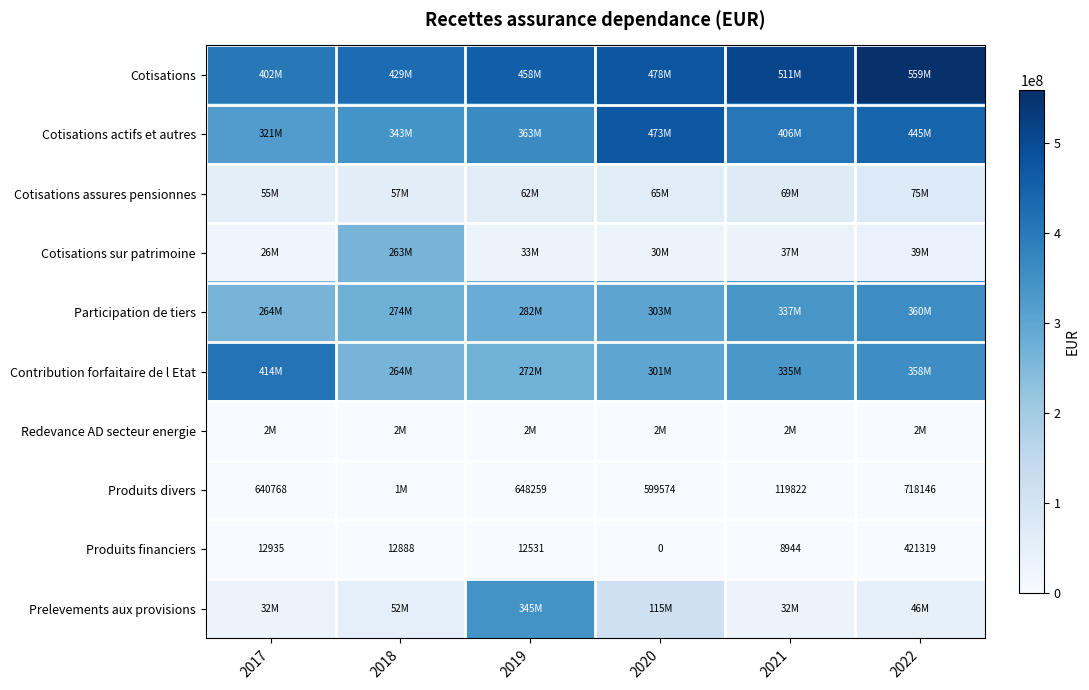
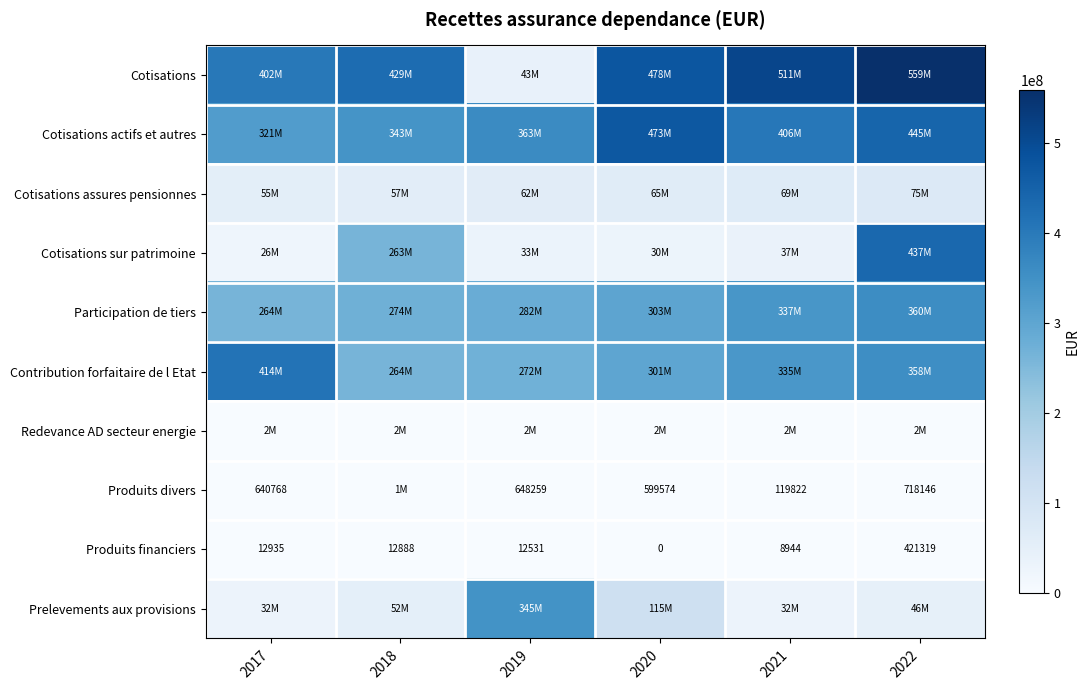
  {
    "Cotisations": {
      "2017": "402M",
      "2018": "429M",
-     "2019": "458M",
+     "2019": "43M",
      "2020": "478M",
      "2021": "511M",
      "2022": "559M"
    },
    "Cotisations actifs et autres": {
      "2017": "321M",
      "2018": "343M",
      "2019": "363M",
      "2020": "473M",
      "2021": "406M",
      "2022": "445M"
    },
    "Cotisations assures pensionnes": {
      "2017": "55M",
      "2018": "57M",
      "2019": "62M",
      "2020": "65M",
      "2021": "69M",
      "2022": "75M"
    },
    "Cotisations sur patrimoine": {
      "2017": "26M",
      "2018": "263M",
      "2019": "33M",
      "2020": "30M",
      "2021": "37M",
-     "2022": "39M"
+     "2022": "437M"
    },
    "Participation de tiers": {
      "2017": "264M",
      "2018": "274M",
      "2019": "282M",
      "2020": "303M",
      "2021": "337M",
      "2022": "360M"
    },
    "Contribution forfaitaire de l Etat": {
      "2017": "414M",
      "2018": "264M",
      "2019": "272M",
      "2020": "301M",
      "2021": "335M",
      "2022": "358M"
    },
    "Redevance AD secteur energie": {
      "2017": "2M",
      "2018": "2M",
      "2019": "2M",
      "2020": "2M",
      "2021": "2M",
      "2022": "2M"
    },
    "Produits divers": {
      "2017": "640768",
      "2018": "1M",
      "2019": "648259",
      "2020": "599574",
      "2021": "119822",
      "2022": "718146"
    },
    "Produits financiers": {
      "2017": "12935",
      "2018": "12888",
      "2019": "12531",
      "2020": "0",
      "2021": "8944",
      "2022": "421319"
    },
    "Prelevements aux provisions": {
      "2017": "32M",
      "2018": "52M",
      "2019": "345M",
      "2020": "115M",
      "2021": "32M",
      "2022": "46M"
    }
  }
